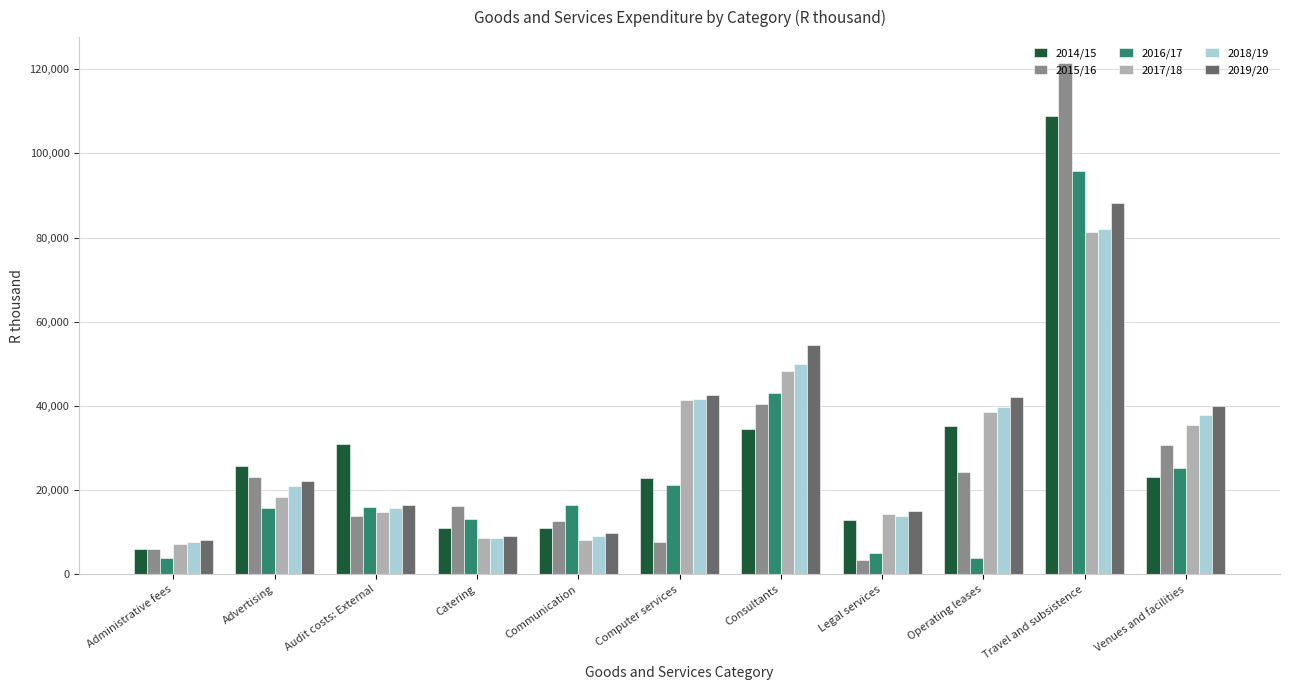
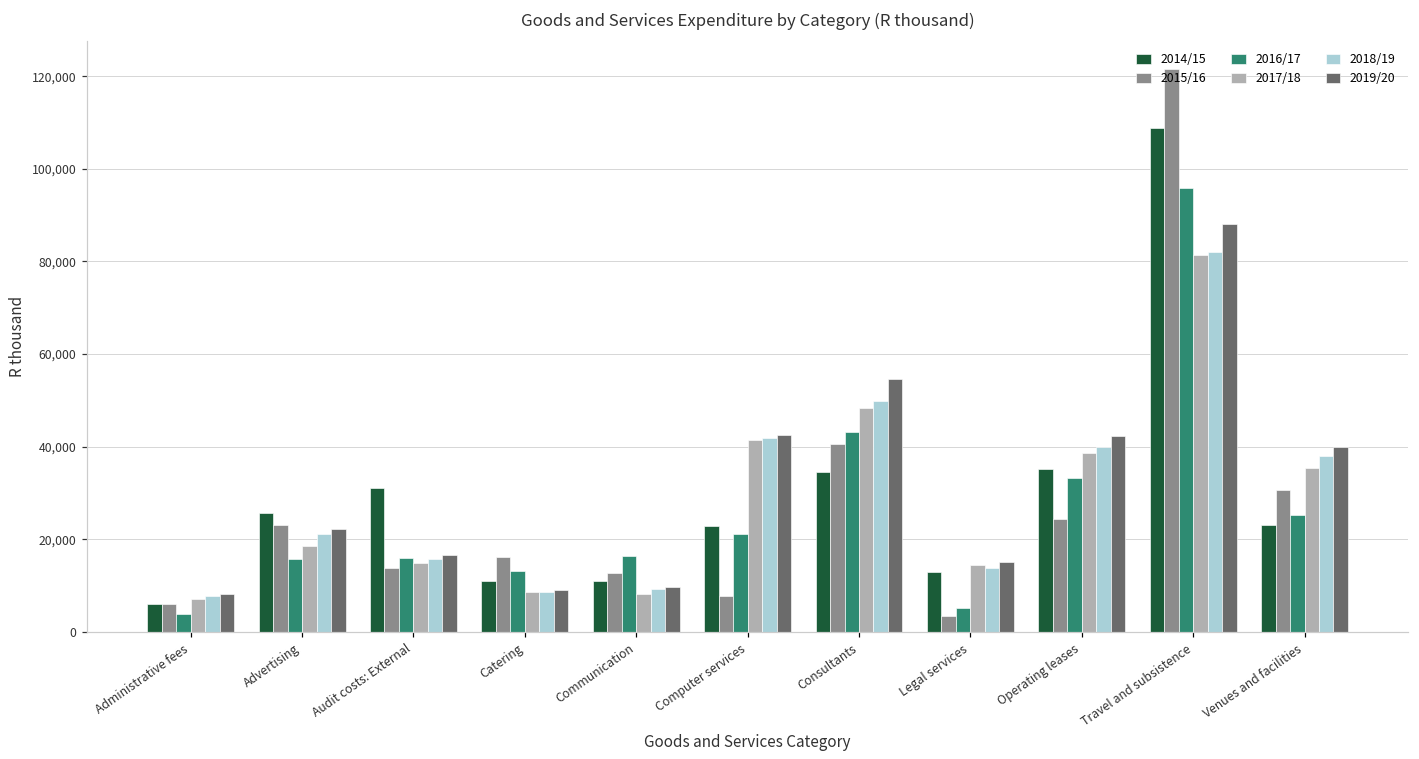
  {
    "2014/15": {
      "Administrative fees": "6,000",
      "Advertising": "26,000",
      "Audit costs: External": "31,000",
      "Catering": "11,000",
      "Communication": "11,000",
      "Computer services": "23,000",
      "Consultants": "34,000",
      "Legal services": "13,000",
      "Operating leases": "35,000",
      "Travel and subsistence": "109,000",
      "Venues and facilities": "23,000"
    },
    "2016/17": {
      "Administrative fees": "4,000",
      "Advertising": "16,000",
      "Audit costs: External": "16,000",
      "Catering": "13,000",
      "Communication": "16,000",
      "Computer services": "21,000",
      "Consultants": "43,000",
      "Legal services": "5,000",
-     "Operating leases": "4,000",
+     "Operating leases": "33,000",
      "Travel and subsistence": "96,000",
      "Venues and facilities": "25,000"
    }
  }
